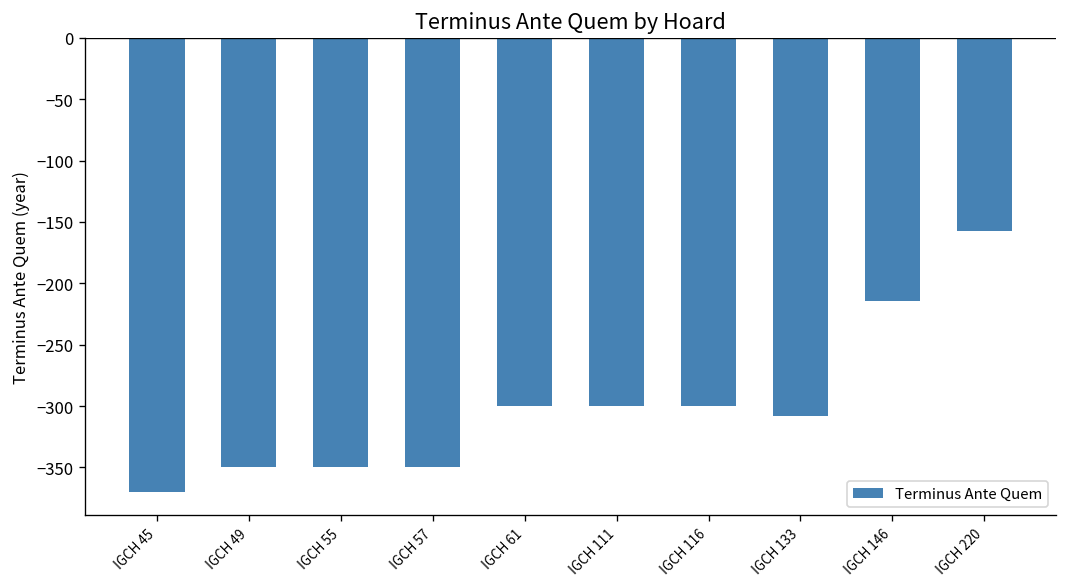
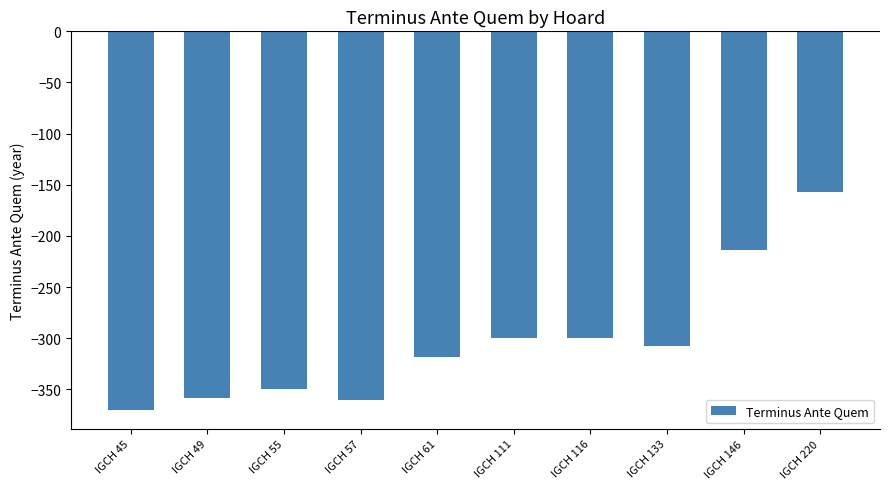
  {
    "IGCH 45": -370,
-   "IGCH 49": -350,
+   "IGCH 49": -358,
    "IGCH 55": -350,
-   "IGCH 57": -350,
-   "IGCH 61": -300,
+   "IGCH 57": -360,
+   "IGCH 61": -318,
    "IGCH 111": -300,
    "IGCH 116": -300,
    "IGCH 133": -308,
    "IGCH 146": -214,
    "IGCH 220": -157
  }
